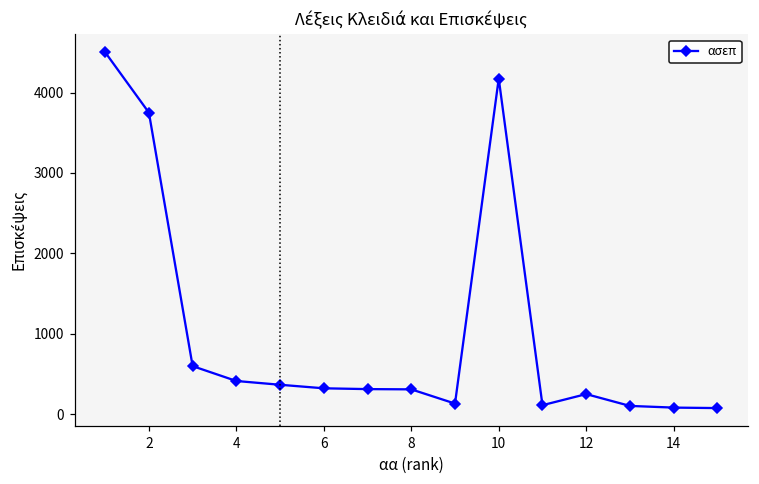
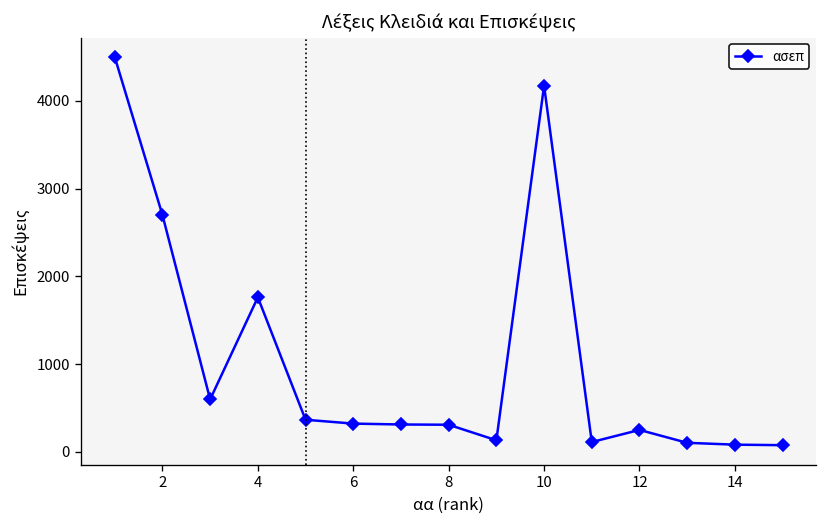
  {
-   "2": 3800,
-   "4": 400,
+   "2": 2700,
+   "4": 1800,
    "6": 300,
    "8": 300,
    "10": 4200,
    "12": 200,
    "14": 100
  }
